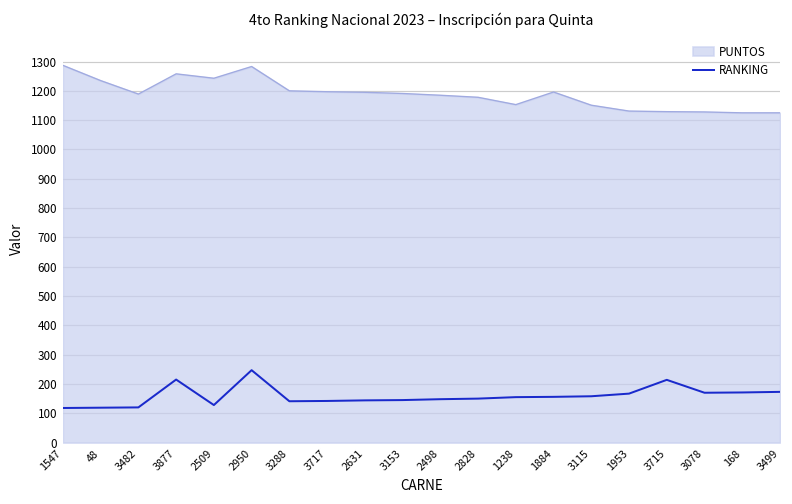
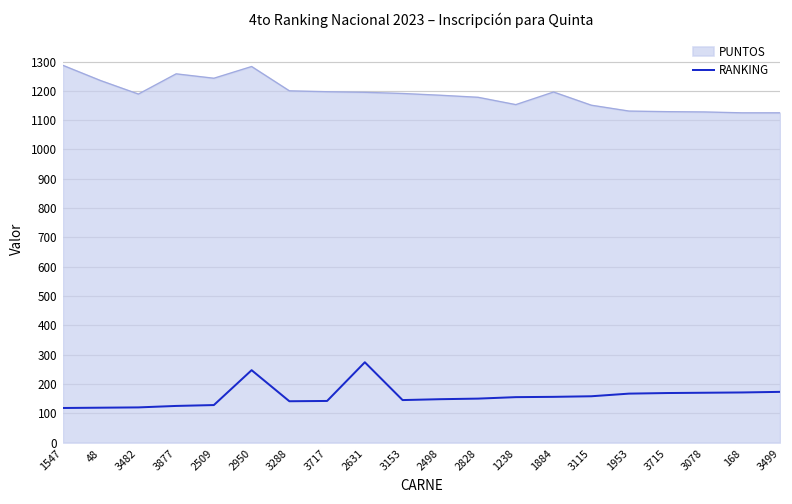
  {
    "PUNTOS": {
      "1547": 1290,
      "48": 1240,
      "3482": 1190,
      "3877": 1260,
      "2509": 1240,
      "2950": 1280,
      "3288": 1200,
      "3717": 1200,
      "2631": 1200,
      "3153": 1190,
      "2498": 1190,
      "2828": 1180,
      "1238": 1150,
      "1884": 1200,
      "3115": 1150,
      "1953": 1130,
      "3715": 1130,
      "3078": 1130,
      "168": 1130,
      "3499": 1130
    },
    "RANKING": {
      "1547": 120,
      "48": 120,
      "3482": 120,
-     "3877": 220,
+     "3877": 130,
      "2509": 130,
      "2950": 250,
      "3288": 140,
      "3717": 140,
-     "2631": 140,
+     "2631": 270,
      "3153": 150,
      "2498": 150,
      "2828": 150,
      "1238": 160,
      "1884": 160,
      "3115": 160,
      "1953": 170,
-     "3715": 210,
+     "3715": 170,
      "3078": 170,
      "168": 170,
      "3499": 170
    }
  }
